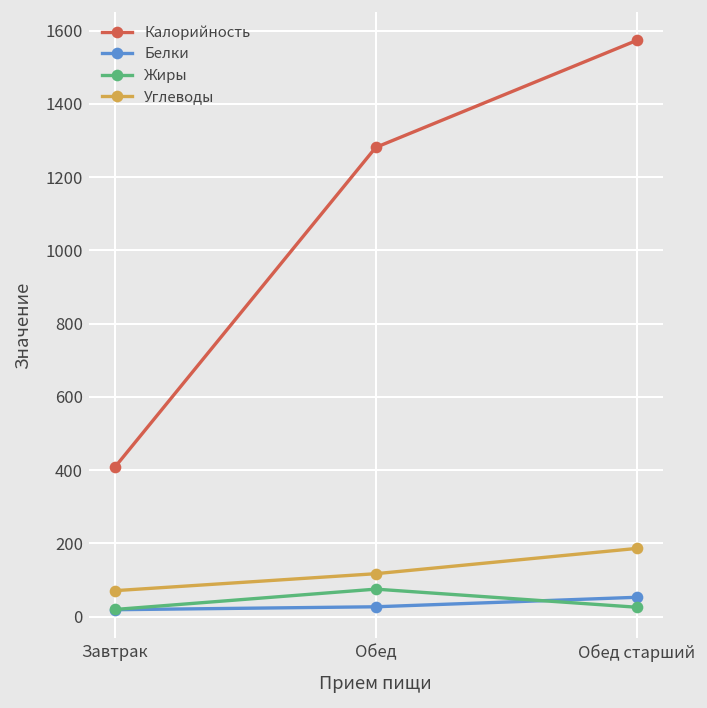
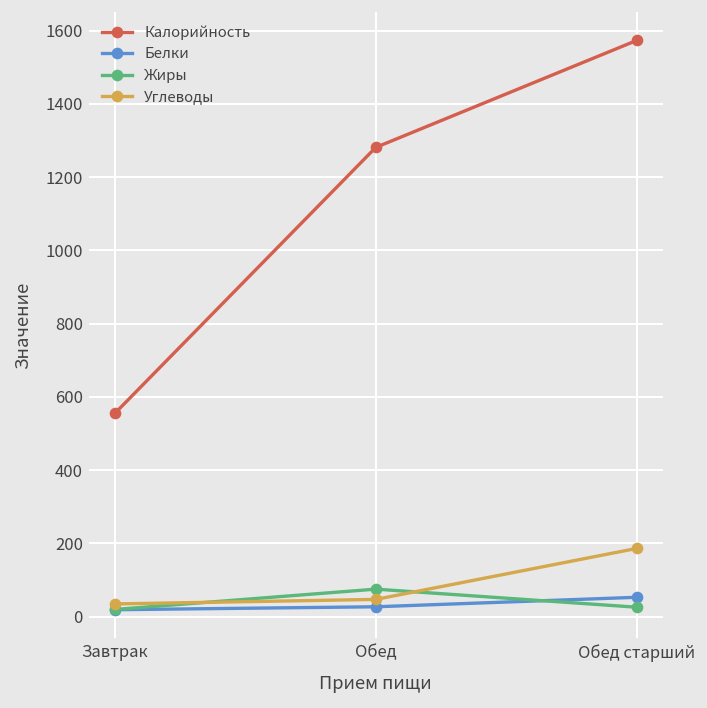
  {
    "Калорийность": {
-     "Завтрак": 410,
+     "Завтрак": 560,
      "Обед": 1280,
      "Обед старший": 1570
    },
    "Белки": {
      "Обед": 30,
      "Обед старший": 50
    },
    "Жиры": {
      "Обед": 80,
      "Обед старший": 30
    },
    "Углеводы": {
-     "Завтрак": 70,
-     "Обед": 120,
+     "Завтрак": 30,
+     "Обед": 50,
      "Обед старший": 190
    }
  }
